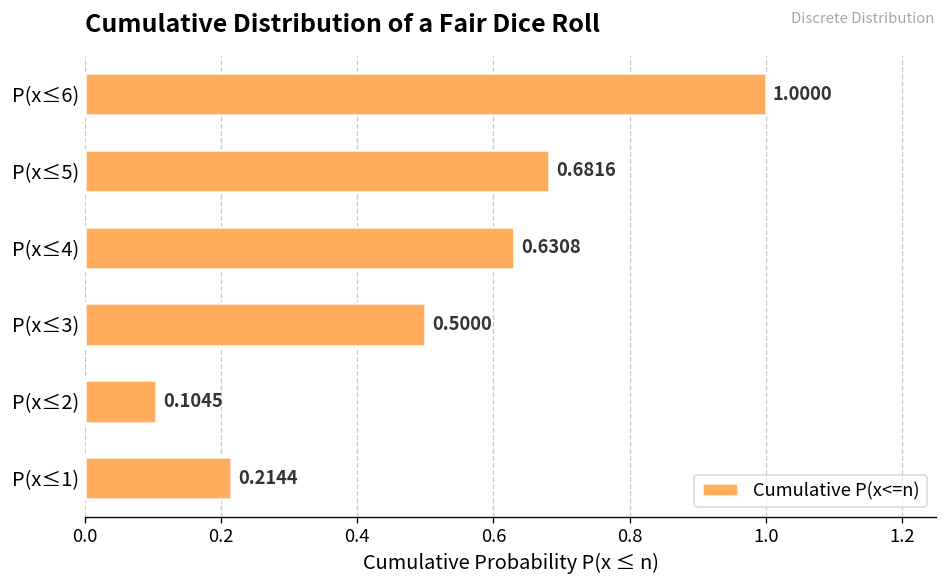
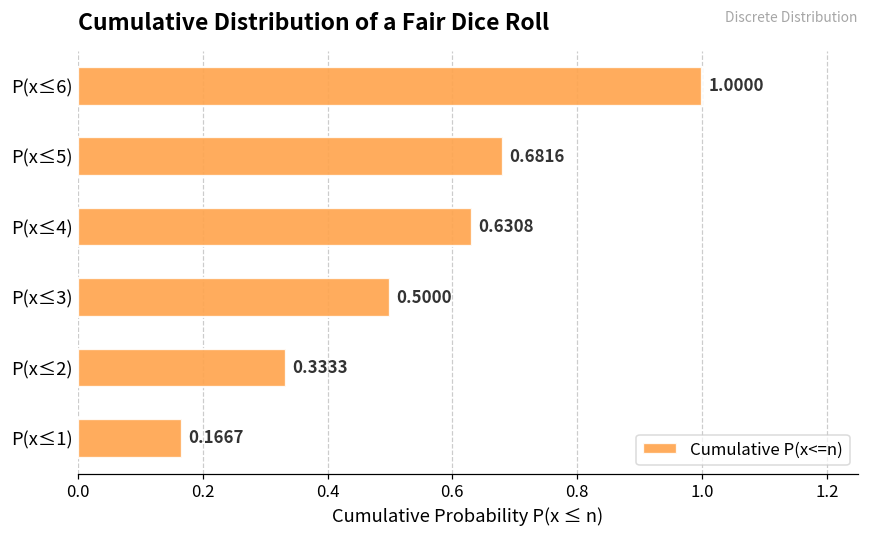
  {
    "P(x≤6)": 1.0000,
    "P(x≤5)": 0.6816,
    "P(x≤4)": 0.6308,
    "P(x≤3)": 0.5000,
-   "P(x≤2)": 0.1045,
-   "P(x≤1)": 0.2144
+   "P(x≤2)": 0.3333,
+   "P(x≤1)": 0.1667
  }
